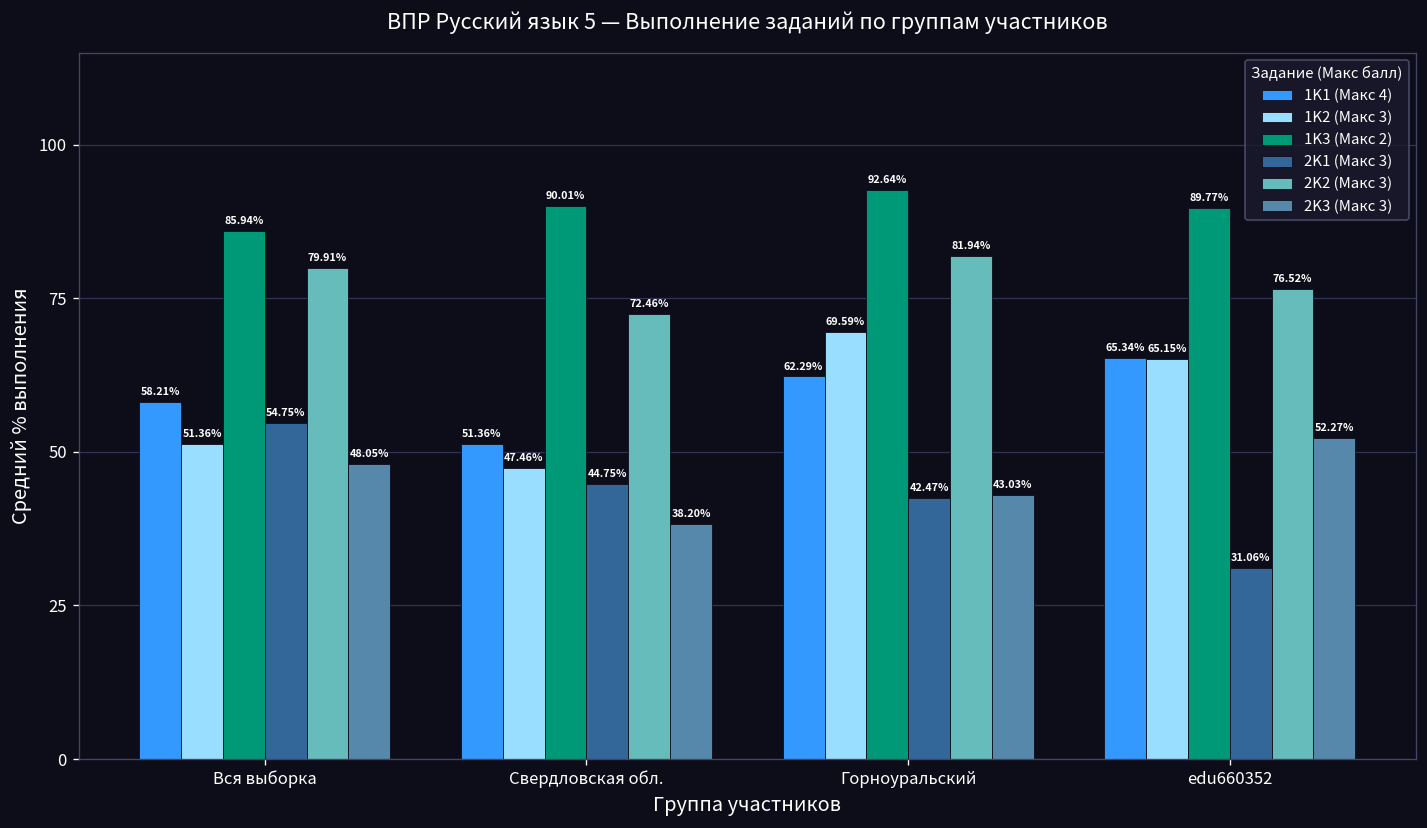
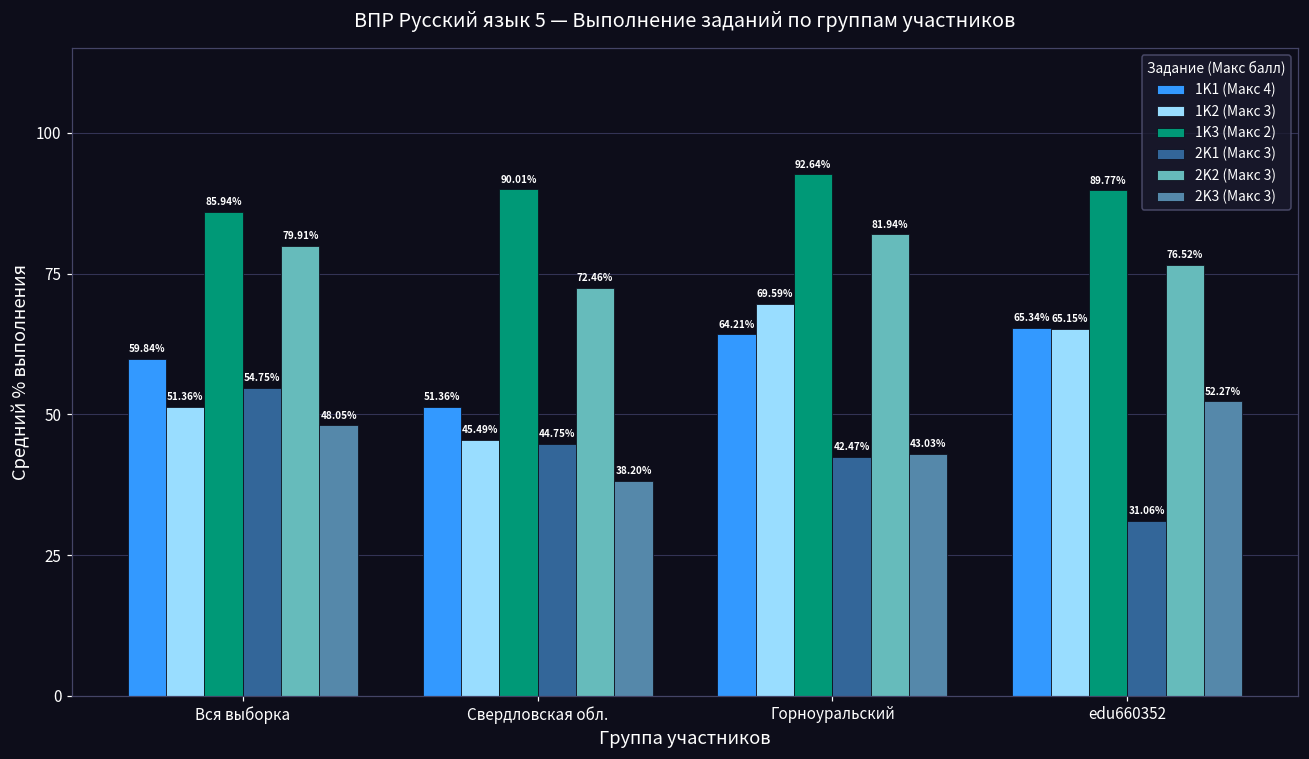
  {
    "1K1 (Макс 4)": {
-     "Вся выборка": "58.21%",
+     "Вся выборка": "59.84%",
      "Свердловская обл.": "51.36%",
-     "Горноуральский": "62.29%",
+     "Горноуральский": "64.21%",
      "edu660352": "65.34%"
    },
    "1K2 (Макс 3)": {
      "Вся выборка": "51.36%",
-     "Свердловская обл.": "47.46%",
+     "Свердловская обл.": "45.49%",
      "Горноуральский": "69.59%",
      "edu660352": "65.15%"
    },
    "1K3 (Макс 2)": {
      "Вся выборка": "85.94%",
      "Свердловская обл.": "90.01%",
      "Горноуральский": "92.64%",
      "edu660352": "89.77%"
    }
  }
